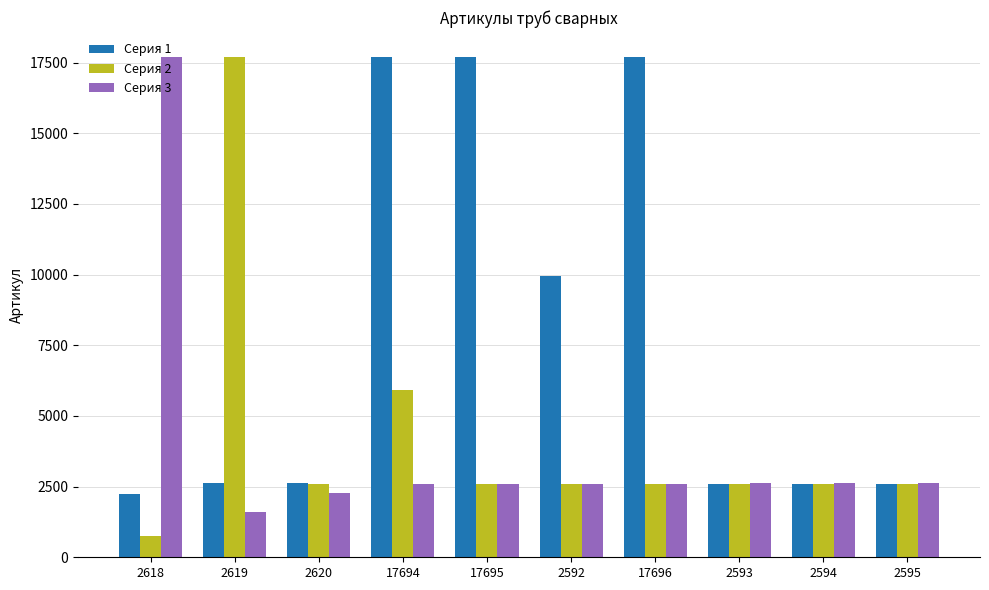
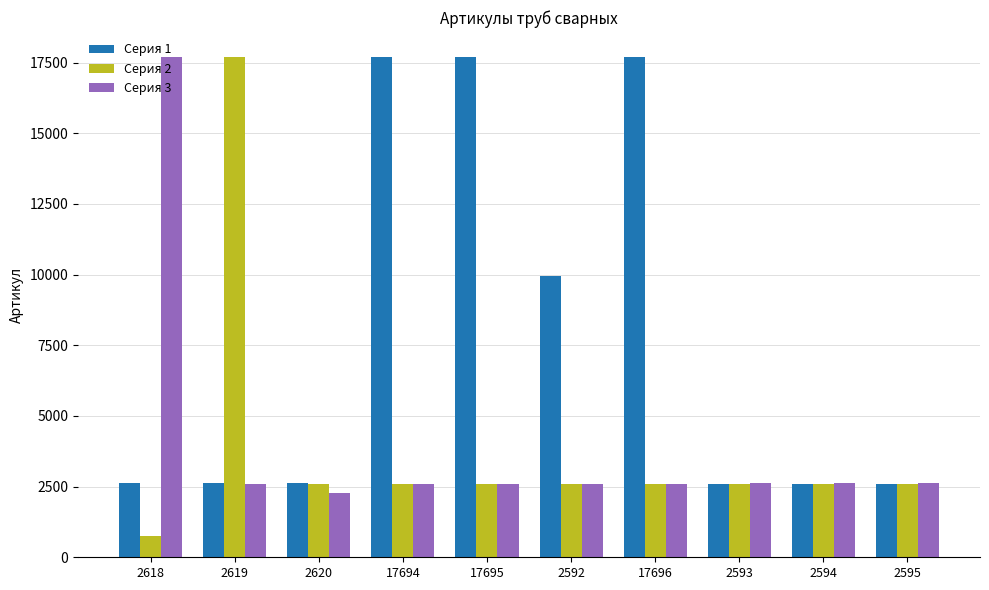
  {
    "Серия 1": {
-     "2618": 2300,
+     "2618": 2600,
      "2619": 2600,
      "2620": 2600,
      "17694": 17700,
      "17695": 17700,
      "2592": 10000,
      "17696": 17700,
      "2593": 2600,
      "2594": 2600,
      "2595": 2600
    },
    "Серия 2": {
      "2618": 800,
      "2619": 17700,
      "2620": 2600,
-     "17694": 5900,
+     "17694": 2600,
      "17695": 2600,
      "2592": 2600,
      "17696": 2600,
      "2593": 2600,
      "2594": 2600,
      "2595": 2600
    },
    "Серия 3": {
      "2618": 17700,
-     "2619": 1600,
+     "2619": 2600,
      "2620": 2300,
      "17694": 2600,
      "17695": 2600,
      "2592": 2600,
      "17696": 2600,
      "2593": 2600,
      "2594": 2600,
      "2595": 2600
    }
  }
